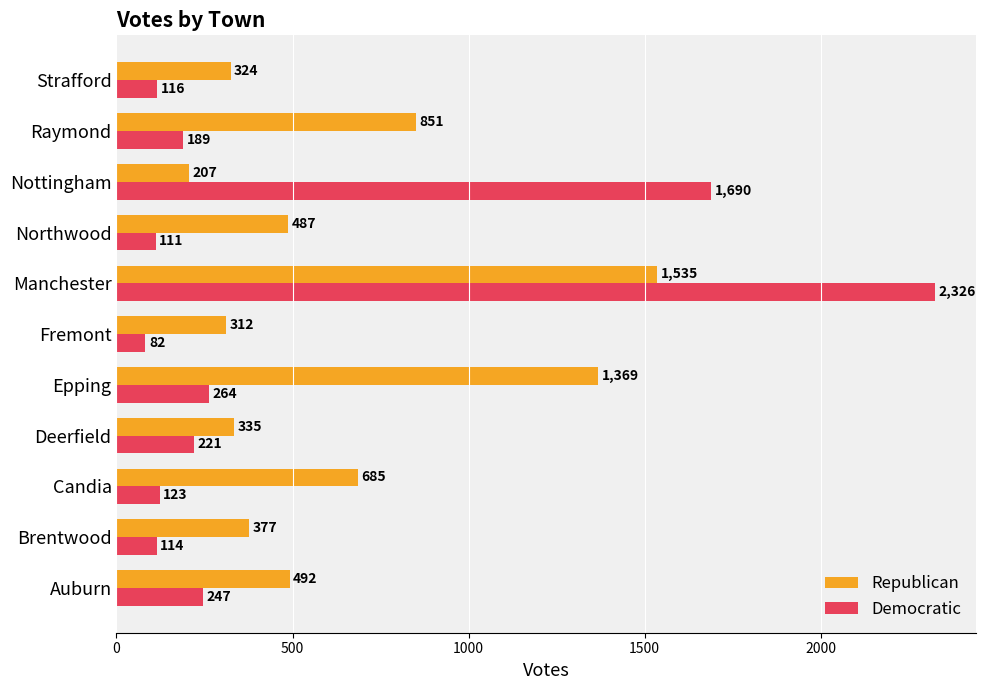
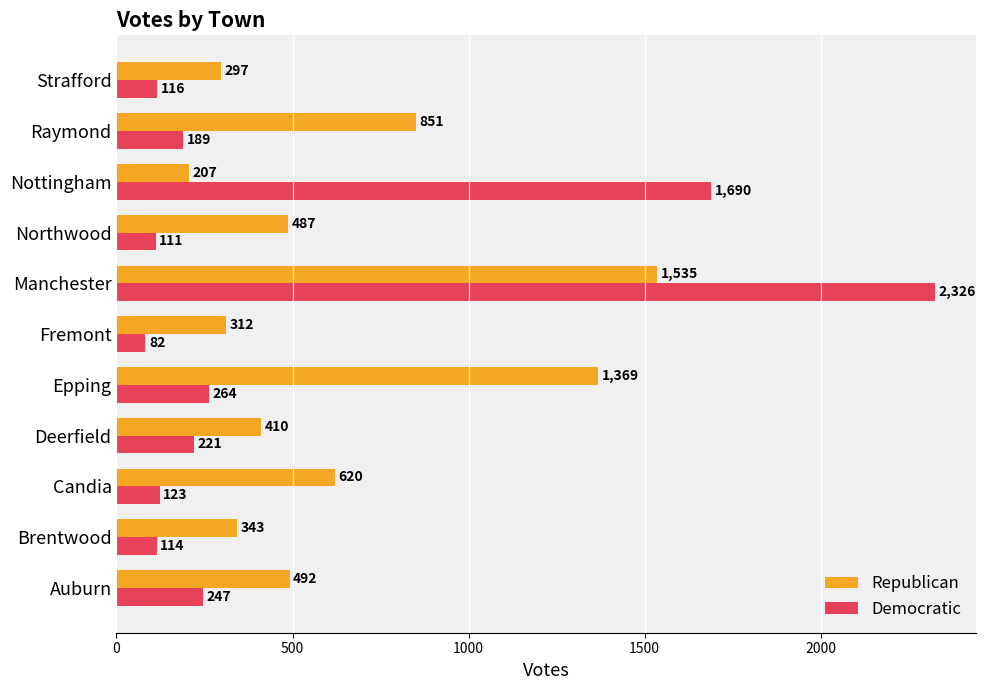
  {
    "Republican": {
-     "Strafford": "324",
+     "Strafford": "297",
      "Raymond": "851",
      "Nottingham": "207",
      "Northwood": "487",
      "Manchester": "1,535",
      "Fremont": "312",
      "Epping": "1,369",
-     "Deerfield": "335",
-     "Candia": "685",
-     "Brentwood": "377",
+     "Deerfield": "410",
+     "Candia": "620",
+     "Brentwood": "343",
      "Auburn": "492"
    },
    "Democratic": {
      "Strafford": "116",
      "Raymond": "189",
      "Nottingham": "1,690",
      "Northwood": "111",
      "Manchester": "2,326",
      "Fremont": "82",
      "Epping": "264",
      "Deerfield": "221",
      "Candia": "123",
      "Brentwood": "114",
      "Auburn": "247"
    }
  }
